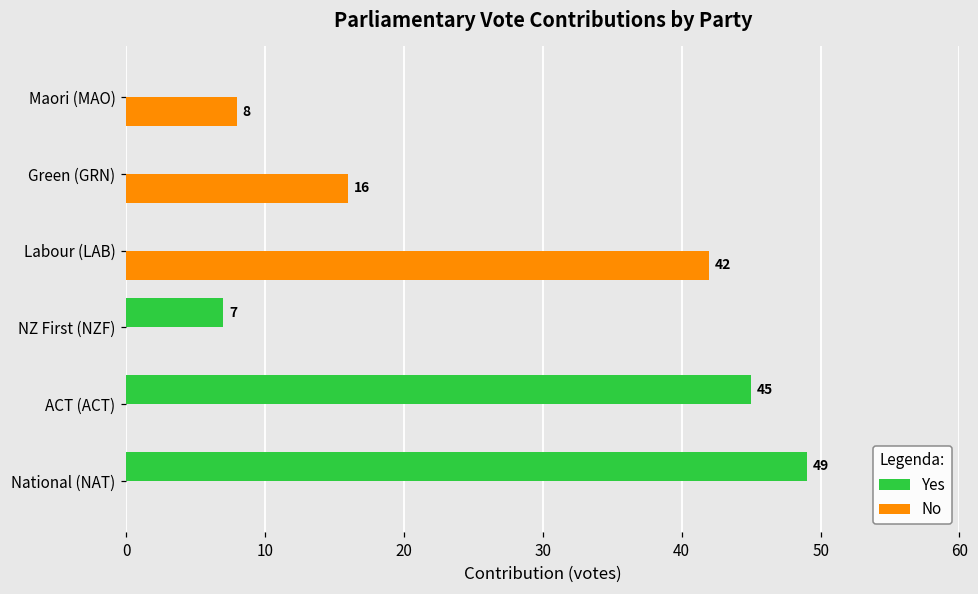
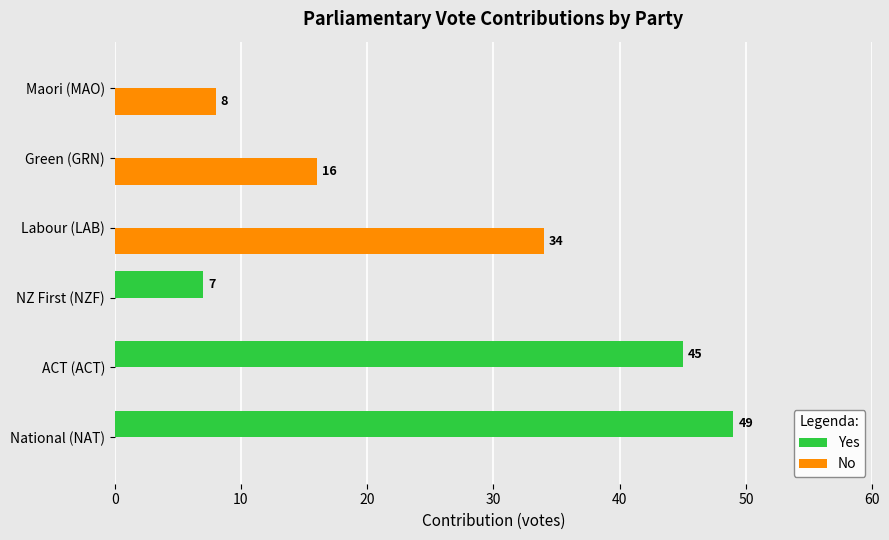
  {
    "Yes": {
      "NZ First (NZF)": 7,
      "ACT (ACT)": 45,
      "National (NAT)": 49
    },
    "No": {
      "Maori (MAO)": 8,
      "Green (GRN)": 16,
-     "Labour (LAB)": 42
+     "Labour (LAB)": 34
    }
  }
